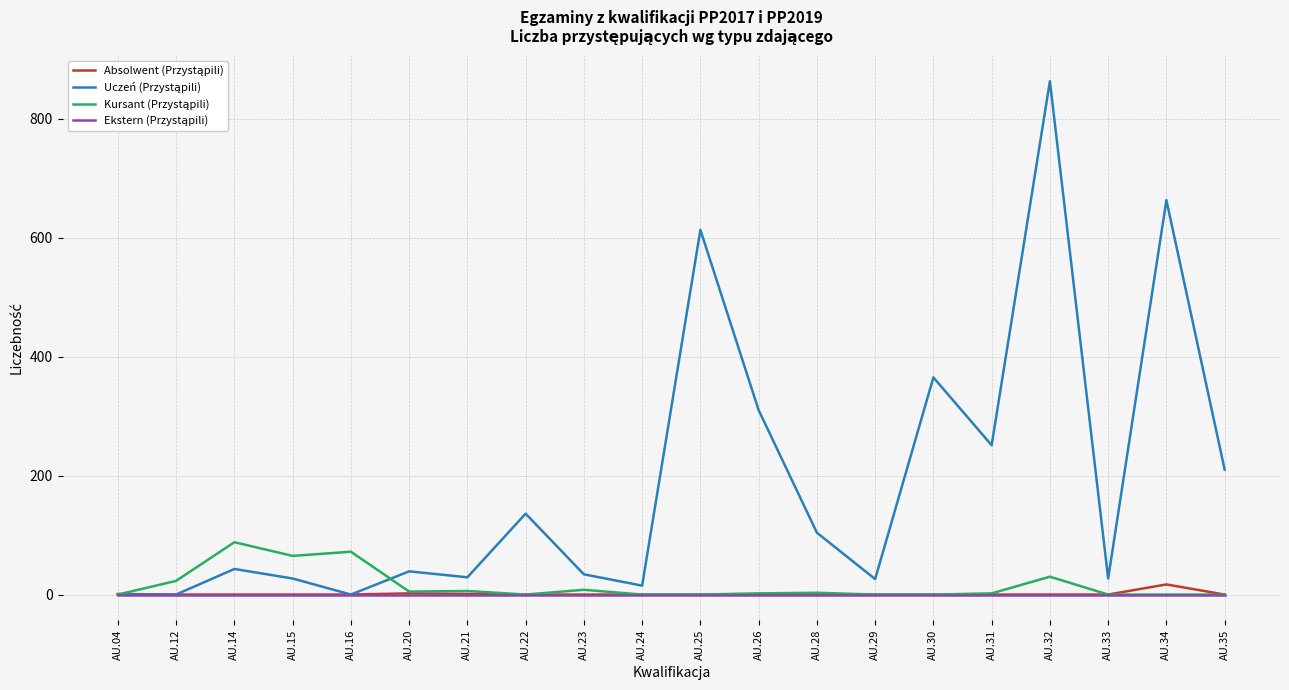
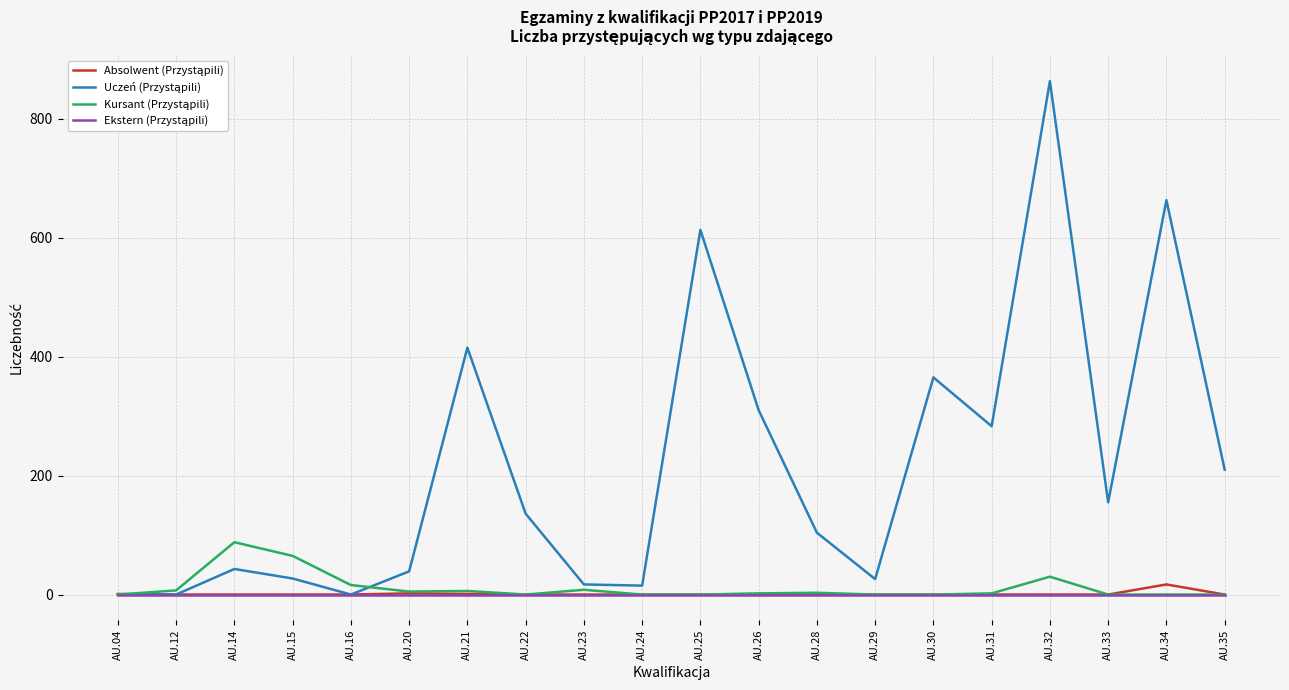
  {
    "Absolwent (Przystąpili)": {
      "AU.34": 20
    },
    "Uczeń (Przystąpili)": {
      "AU.14": 40,
      "AU.15": 30,
      "AU.20": 40,
-     "AU.21": 30,
+     "AU.21": 420,
      "AU.22": 140,
-     "AU.23": 30,
+     "AU.23": 20,
      "AU.24": 20,
      "AU.25": 610,
      "AU.26": 310,
      "AU.28": 100,
      "AU.29": 30,
      "AU.30": 370,
-     "AU.31": 250,
+     "AU.31": 280,
      "AU.32": 860,
-     "AU.33": 30,
+     "AU.33": 160,
      "AU.34": 660,
      "AU.35": 210
    },
    "Kursant (Przystąpili)": {
-     "AU.12": 20,
+     "AU.12": 10,
      "AU.14": 90,
      "AU.15": 70,
-     "AU.16": 70,
+     "AU.16": 20,
      "AU.21": 10,
      "AU.23": 10,
      "AU.32": 30
    }
  }
